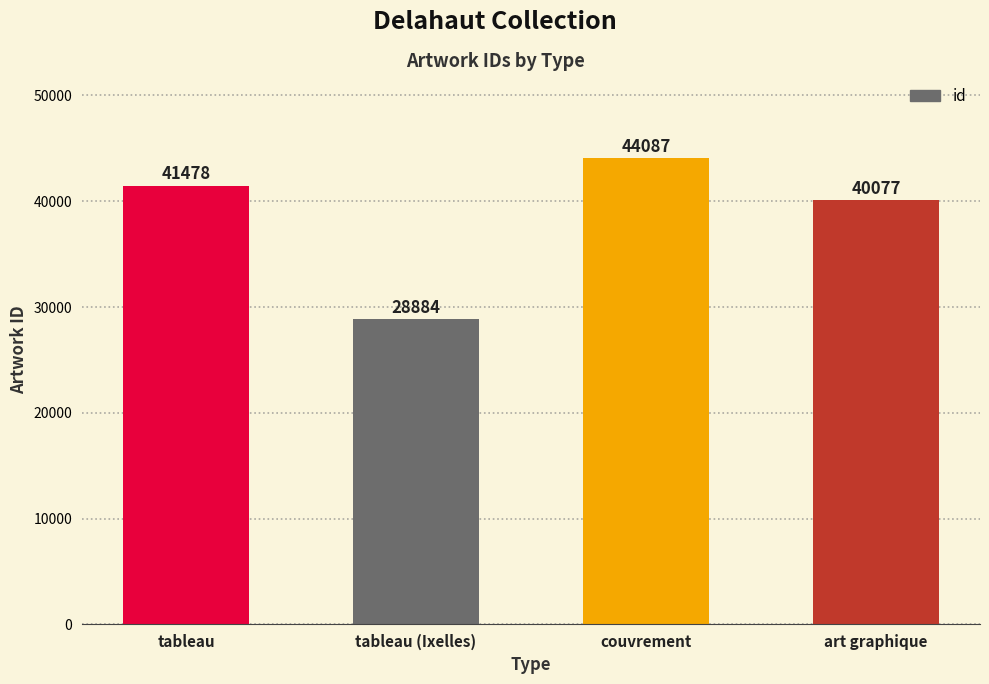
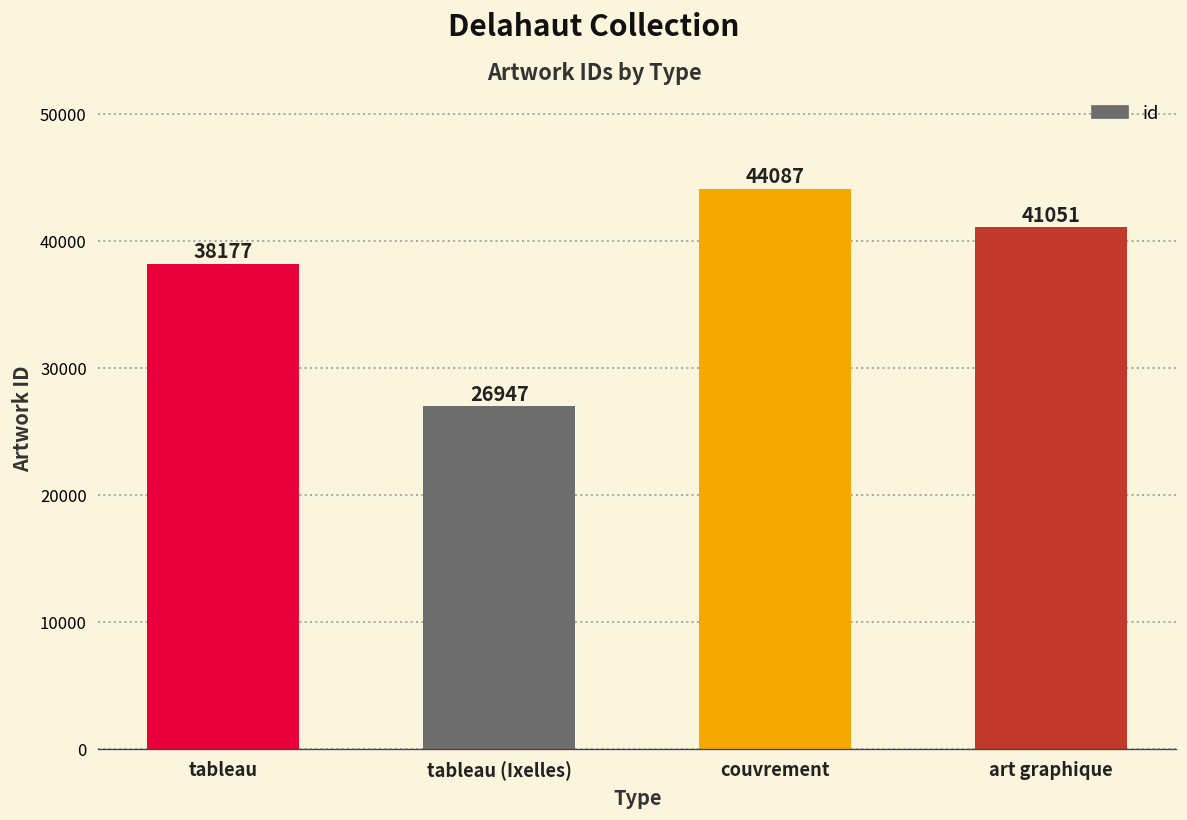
  {
-   "tableau": 41478,
-   "tableau (Ixelles)": 28884,
+   "tableau": 38177,
+   "tableau (Ixelles)": 26947,
    "couvrement": 44087,
-   "art graphique": 40077
+   "art graphique": 41051
  }
